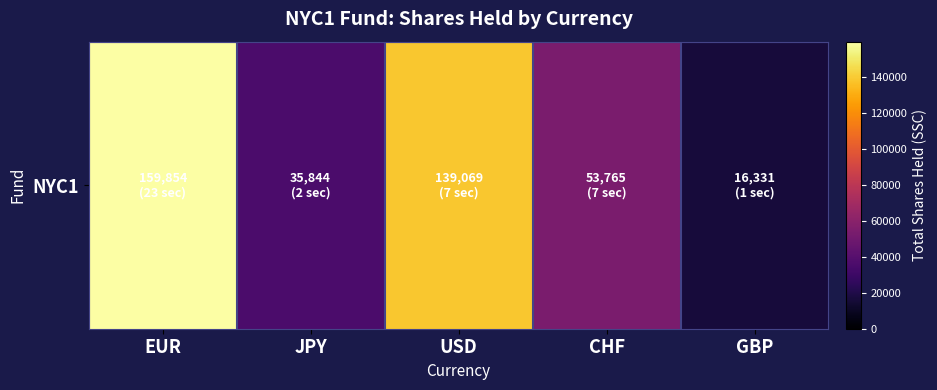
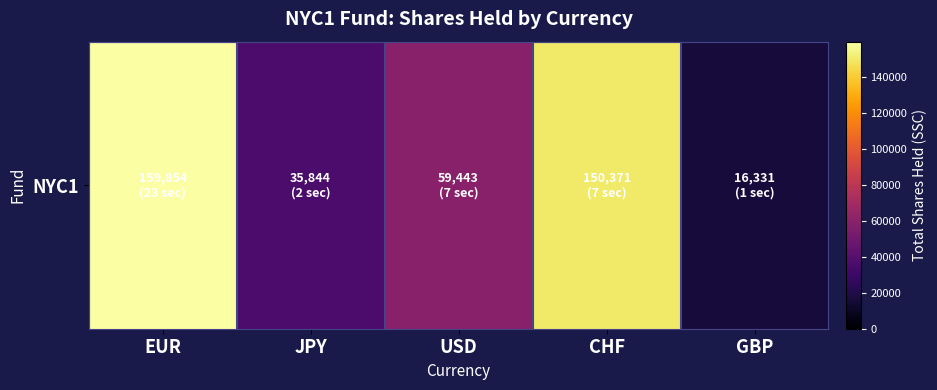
  {
    "NYC1": {
-     "USD": "139,069",
-     "CHF": "53,765"
+     "USD": "59,443",
+     "CHF": "150,371"
    }
  }
